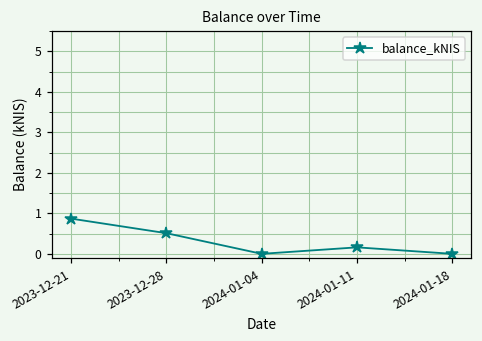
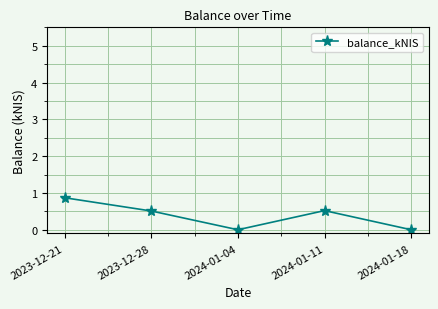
  {
    "2023-12-21": 0.9,
    "2023-12-28": 0.5,
    "2024-01-04": 0.0,
-   "2024-01-11": 0.2,
+   "2024-01-11": 0.5,
    "2024-01-18": 0.0
  }
